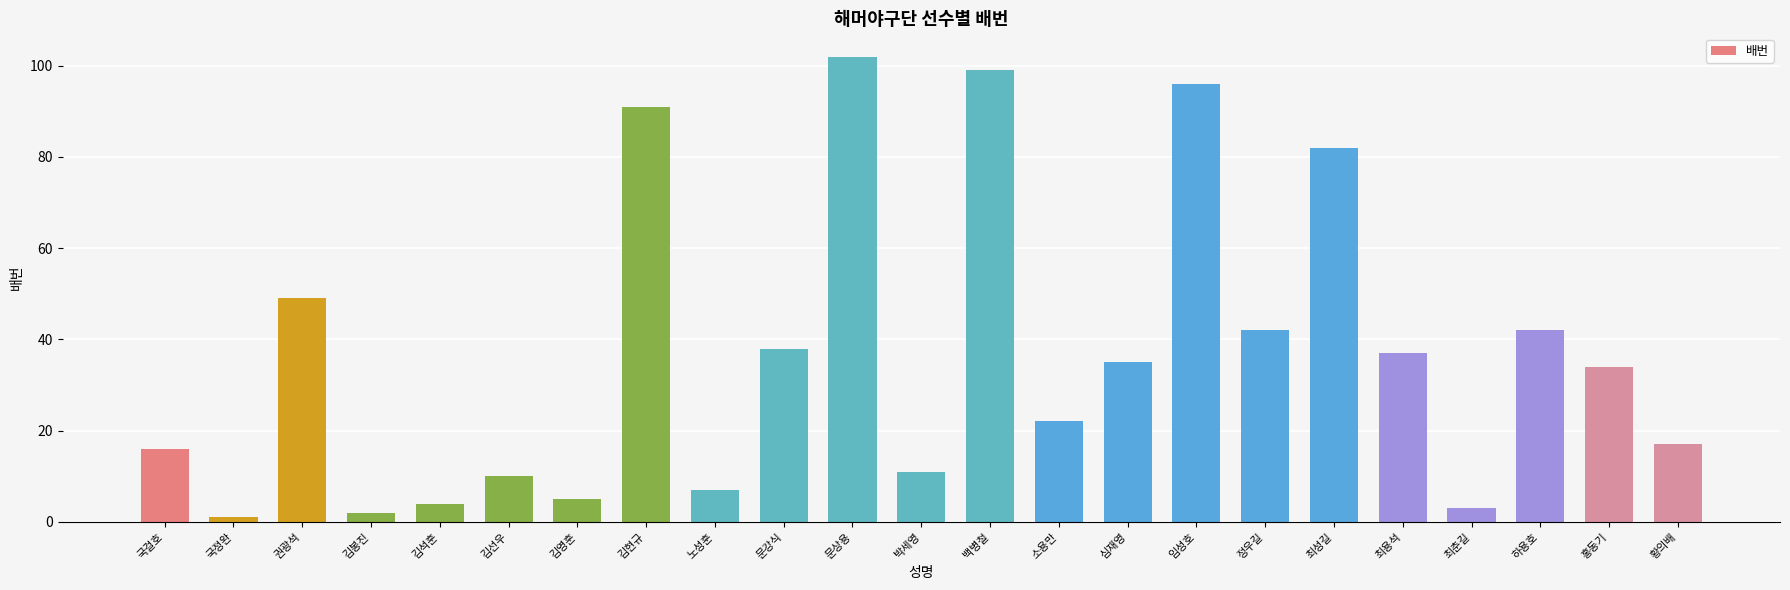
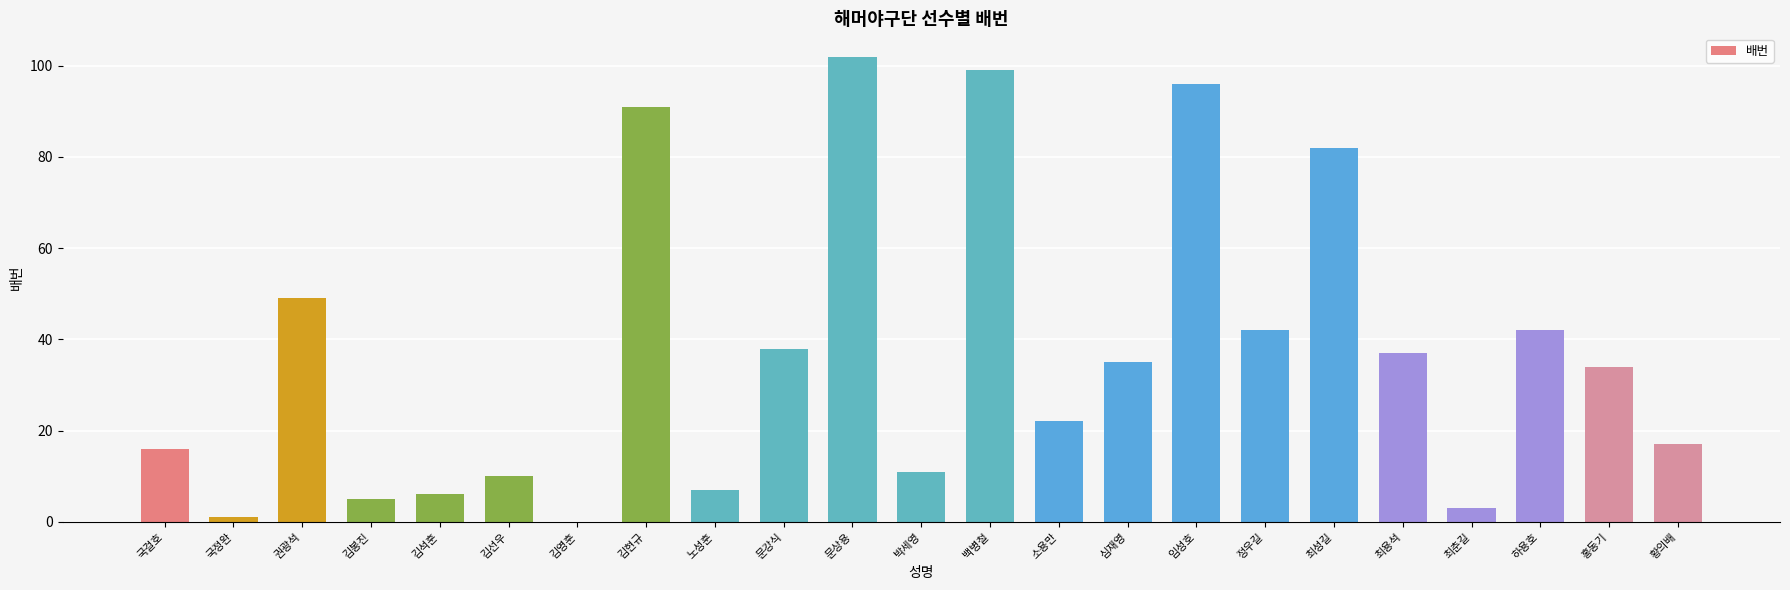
  {
    "국걸호": 16,
    "국정완": 1,
    "권광석": 49,
-   "김봉진": 2,
-   "김석훈": 4,
+   "김봉진": 5,
+   "김석훈": 6,
    "김선우": 10,
-   "김영훈": 5,
+   "김영훈": 0,
    "김현규": 91,
    "노성훈": 7,
    "문강식": 38,
    "문상용": 102,
    "박세영": 11,
    "백병철": 99,
    "소용만": 22,
    "심재영": 35,
    "임성호": 96,
    "정우길": 42,
    "최성길": 82,
    "최용석": 37,
    "최춘길": 3,
    "하용호": 42,
    "홍동기": 34,
    "황의배": 17
  }
